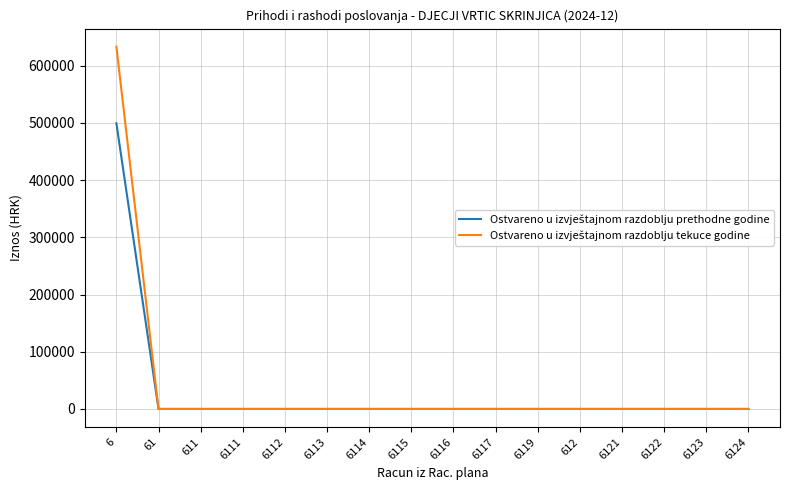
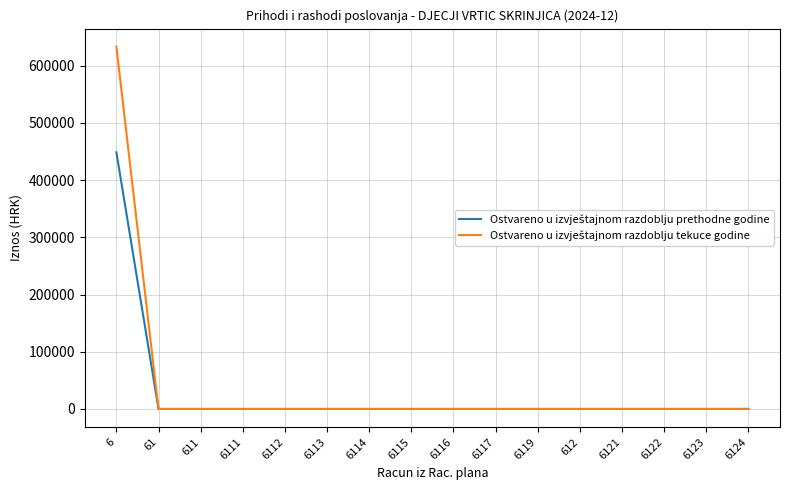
  {
    "Ostvareno u izvještajnom razdoblju prethodne godine": {
-     "6": 500000
+     "6": 450000
    },
    "Ostvareno u izvještajnom razdoblju tekuce godine": {
      "6": 630000
    }
  }
